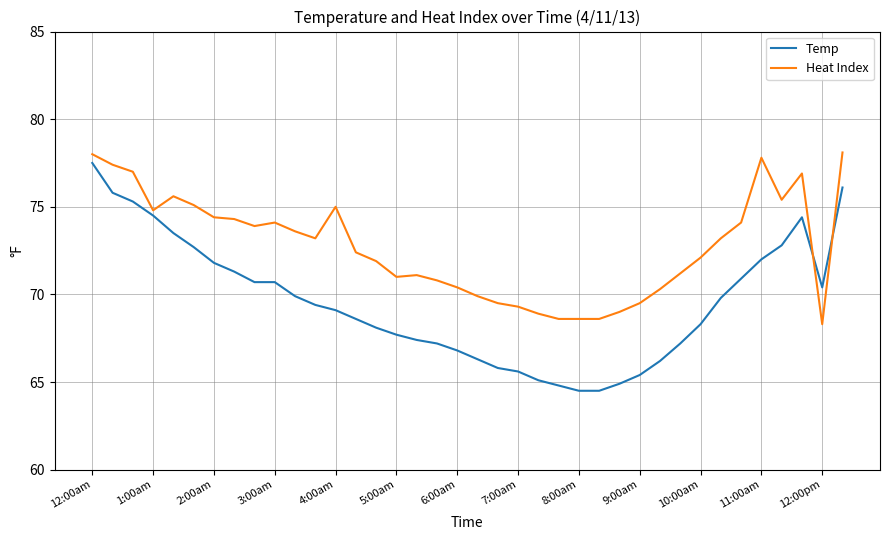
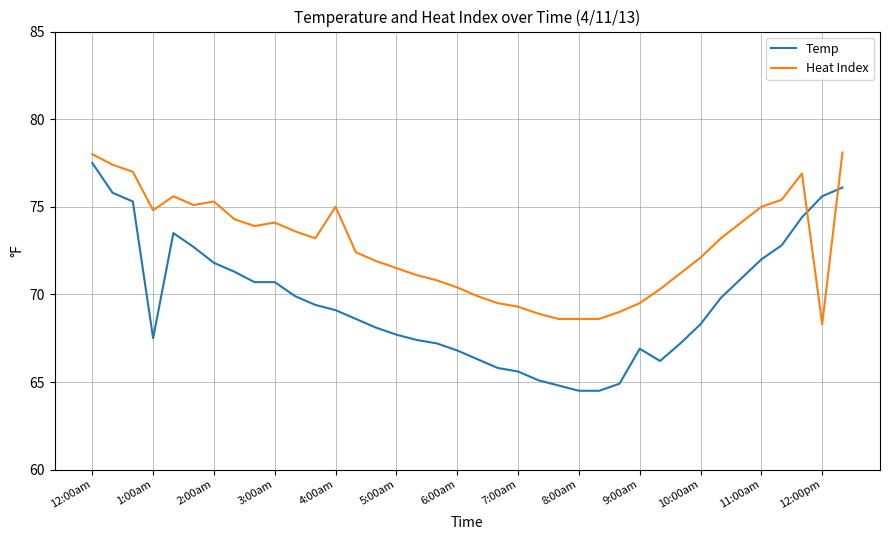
  {
    "Temp": {
      "12:00am": 77.5,
-     "1:00am": 74.5,
+     "1:00am": 67.5,
      "2:00am": 71.8,
      "3:00am": 70.7,
      "4:00am": 69.1,
      "5:00am": 67.7,
      "6:00am": 66.8,
      "7:00am": 65.6,
      "8:00am": 64.5,
-     "9:00am": 65.4,
+     "9:00am": 66.9,
      "10:00am": 68.3,
      "11:00am": 72.0,
-     "12:00pm": 70.4
+     "12:00pm": 75.6
    },
    "Heat Index": {
      "12:00am": 78.0,
      "1:00am": 74.8,
-     "2:00am": 74.4,
+     "2:00am": 75.3,
      "3:00am": 74.1,
      "4:00am": 75.0,
-     "5:00am": 71.0,
+     "5:00am": 71.5,
      "6:00am": 70.4,
      "7:00am": 69.3,
      "8:00am": 68.6,
      "9:00am": 69.5,
      "10:00am": 72.1,
-     "11:00am": 77.8,
+     "11:00am": 75.0,
      "12:00pm": 68.3
    }
  }
